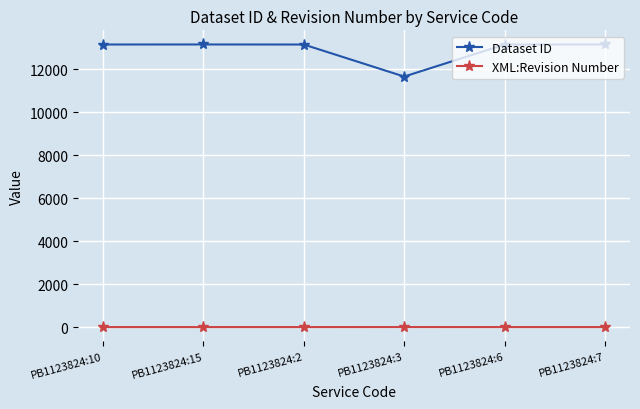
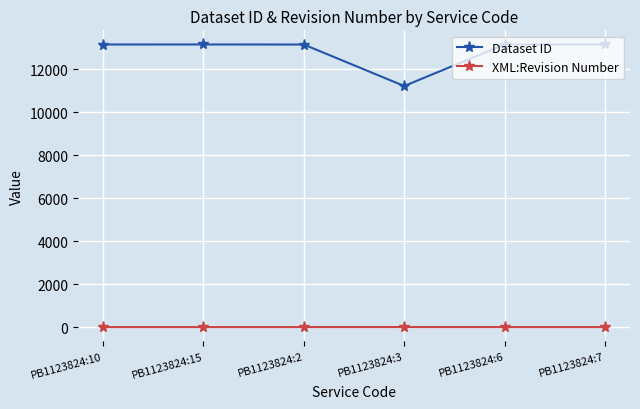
  {
    "Dataset ID": {
      "PB1123824:10": 13100,
      "PB1123824:15": 13100,
      "PB1123824:2": 13100,
-     "PB1123824:3": 11700
+     "PB1123824:3": 11200
    },
    "XML:Revision Number": {
      "PB1123824:10": 0,
      "PB1123824:15": 0,
      "PB1123824:2": 0,
      "PB1123824:3": 0,
      "PB1123824:6": 0,
      "PB1123824:7": 0
    }
  }
